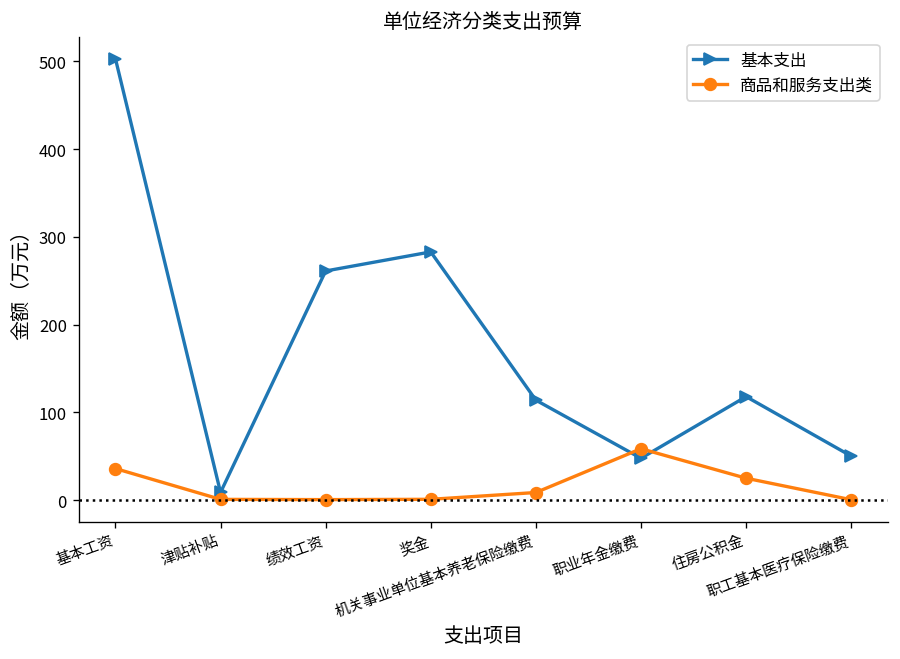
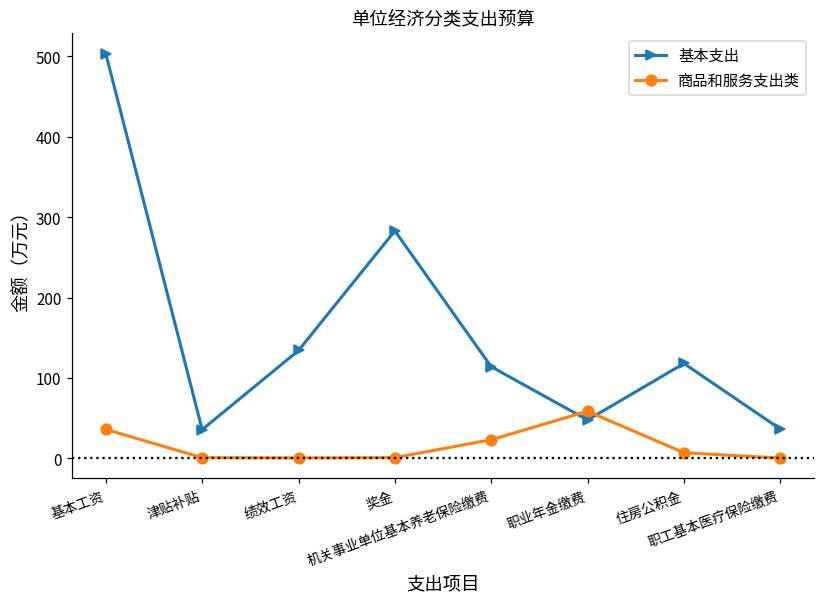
  {
    "基本支出": {
      "基本工资": 500,
-     "津贴补贴": 10,
-     "绩效工资": 260,
+     "津贴补贴": 40,
+     "绩效工资": 130,
      "奖金": 280,
      "机关事业单位基本养老保险缴费": 110,
      "职业年金缴费": 50,
      "住房公积金": 120,
-     "职工基本医疗保险缴费": 50
+     "职工基本医疗保险缴费": 40
    },
    "商品和服务支出类": {
      "基本工资": 40,
      "津贴补贴": 0,
      "绩效工资": 0,
      "奖金": 0,
-     "机关事业单位基本养老保险缴费": 10,
+     "机关事业单位基本养老保险缴费": 20,
      "职业年金缴费": 60,
-     "住房公积金": 30,
+     "住房公积金": 10,
      "职工基本医疗保险缴费": 0
    }
  }
